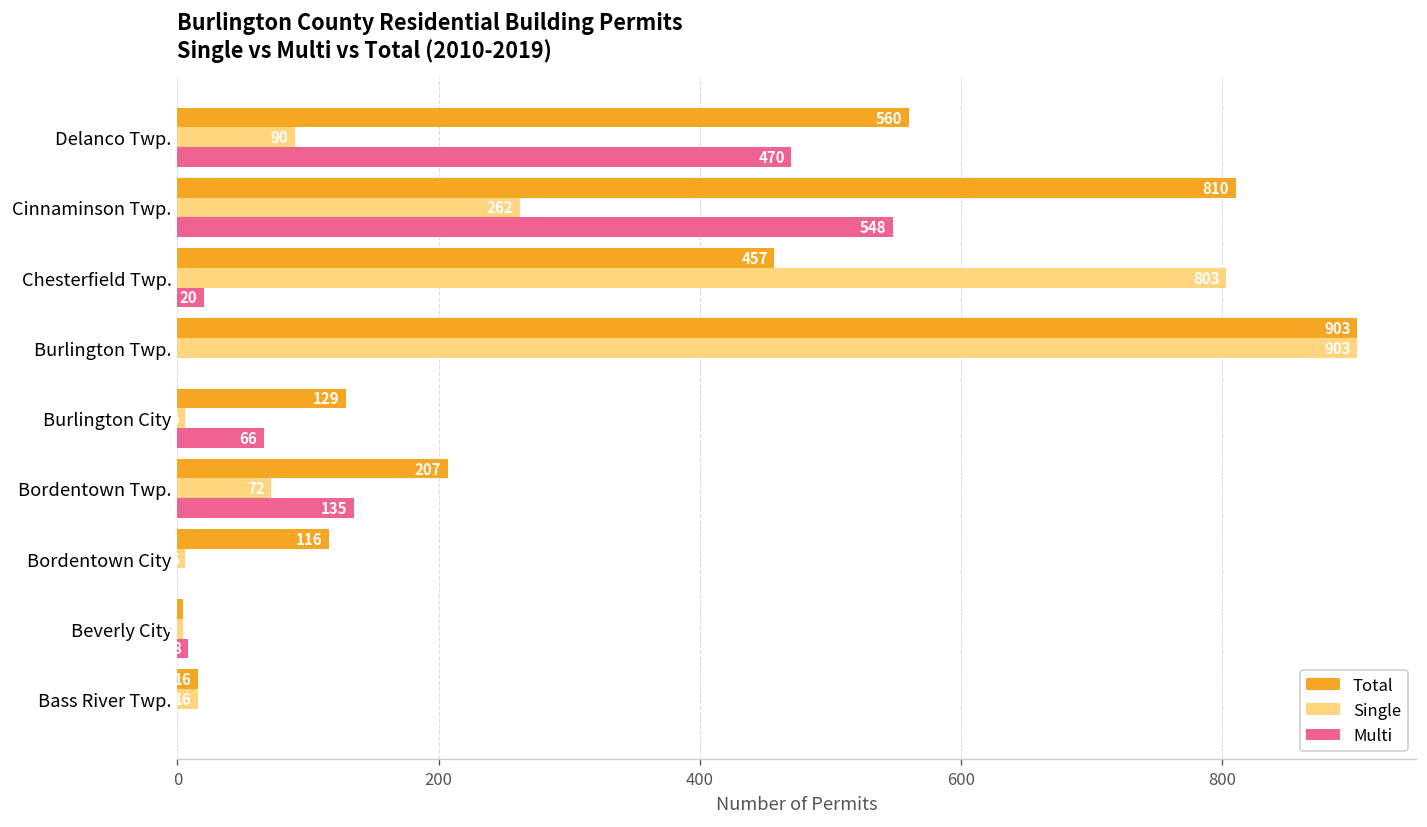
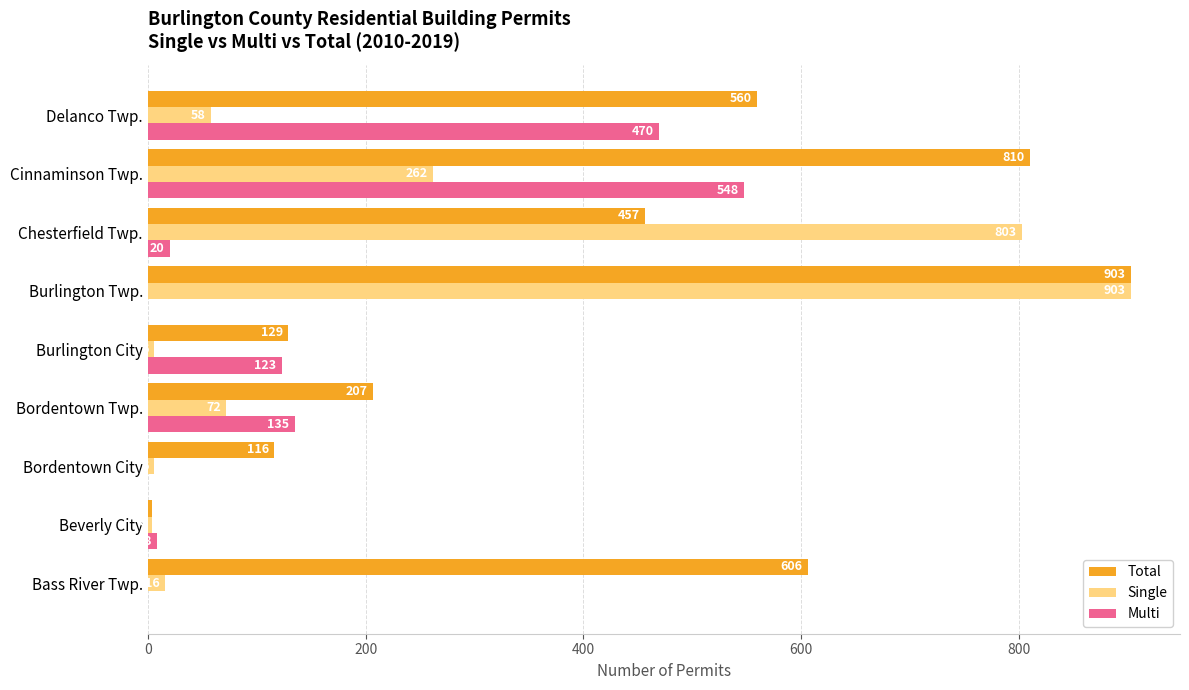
  {
    "Total": {
      "Delanco Twp.": 560,
      "Cinnaminson Twp.": 810,
      "Chesterfield Twp.": 457,
      "Burlington Twp.": 903,
      "Burlington City": 129,
      "Bordentown Twp.": 207,
      "Bordentown City": 116,
-     "Bass River Twp.": 16
+     "Bass River Twp.": 606
    },
    "Single": {
-     "Delanco Twp.": 90,
+     "Delanco Twp.": 58,
      "Cinnaminson Twp.": 262,
      "Chesterfield Twp.": 803,
      "Burlington Twp.": 903,
      "Bordentown Twp.": 72,
      "Bass River Twp.": 16
    },
    "Multi": {
      "Delanco Twp.": 470,
      "Cinnaminson Twp.": 548,
      "Chesterfield Twp.": 20,
-     "Burlington City": 66,
+     "Burlington City": 123,
      "Bordentown Twp.": 135
    }
  }
